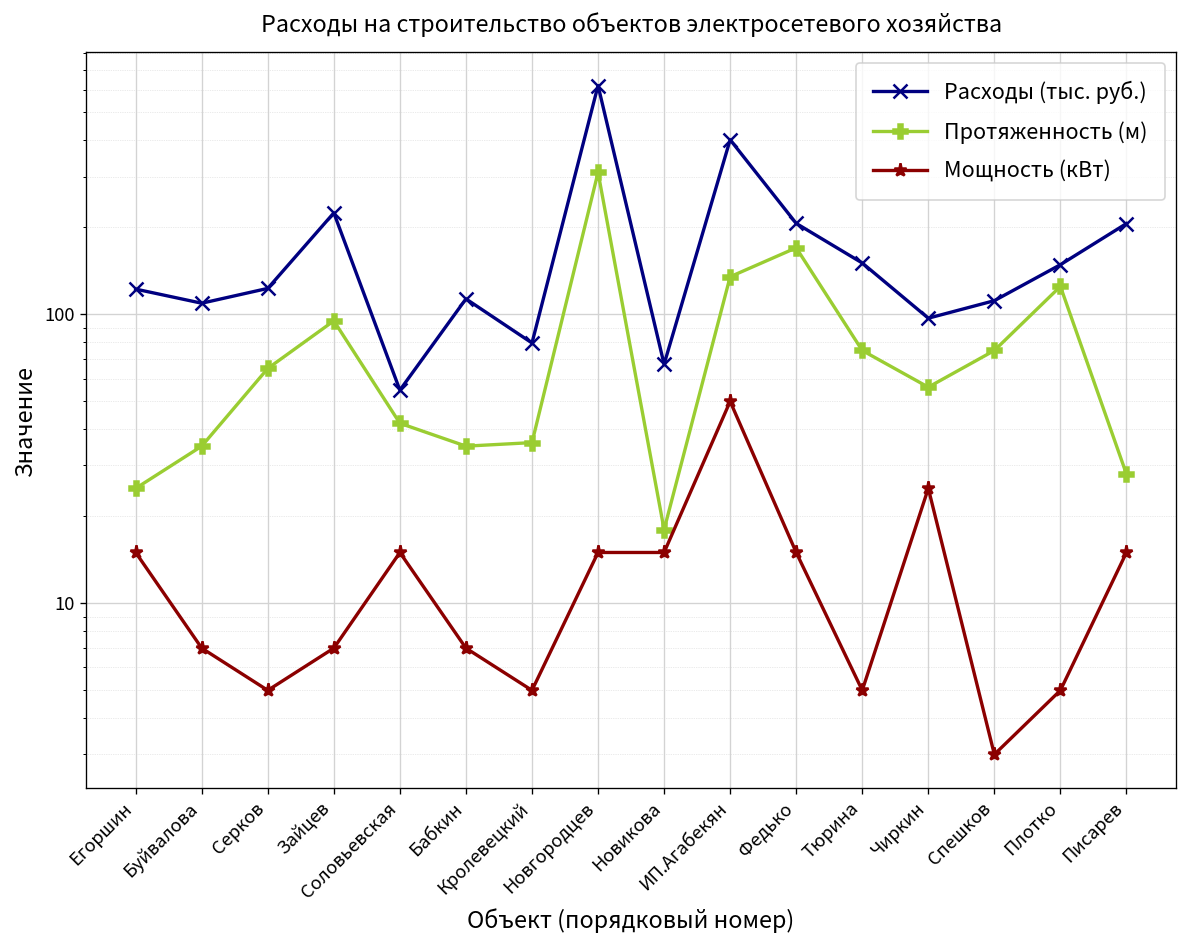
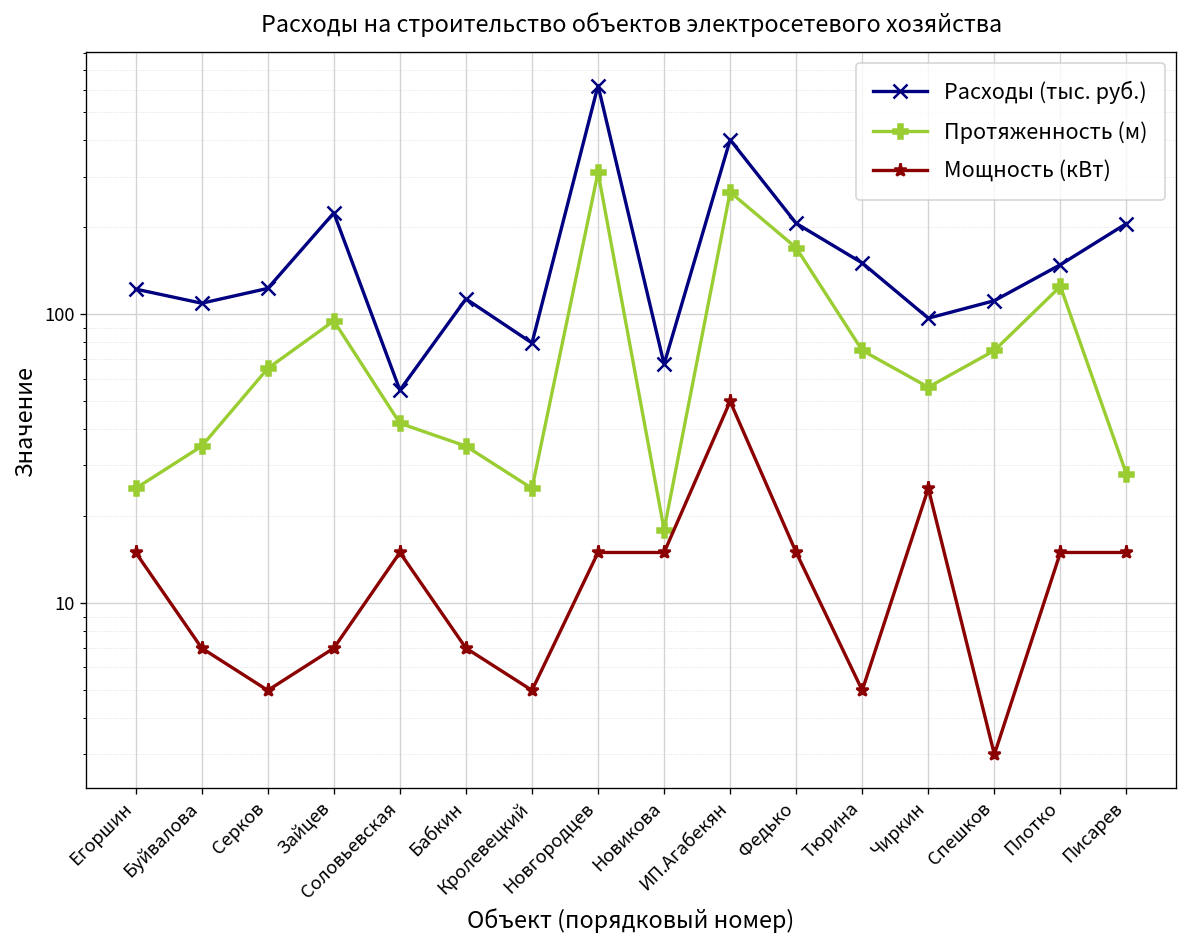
  {
    "Расходы (тыс. руб.)": {
      "Егоршин": 120,
      "Буйвалова": 110,
      "Серков": 120,
      "Зайцев": 220,
      "Соловьевская": 55,
      "Бабкин": 110,
      "Кролевецкий": 80,
      "Новгородцев": 620,
      "Новикова": 67,
      "ИП.Агабекян": 400,
      "Федько": 210,
      "Тюрина": 150,
      "Чиркин": 97,
      "Спешков": 110,
      "Плотко": 150,
      "Писарев": 210
    },
    "Протяженность (м)": {
      "Егоршин": 25,
      "Буйвалова": 35,
      "Серков": 65,
      "Зайцев": 95,
      "Соловьевская": 42,
      "Бабкин": 35,
-     "Кролевецкий": 36,
+     "Кролевецкий": 25,
      "Новгородцев": 310,
      "Новикова": 18,
-     "ИП.Агабекян": 140,
+     "ИП.Агабекян": 270,
      "Федько": 170,
      "Тюрина": 75,
      "Чиркин": 56,
      "Спешков": 75,
      "Плотко": 130,
      "Писарев": 28
    },
    "Мощность (кВт)": {
      "Егоршин": 15,
      "Буйвалова": 7,
      "Серков": 5,
      "Зайцев": 7,
      "Соловьевская": 15,
      "Бабкин": 7,
      "Кролевецкий": 5,
      "Новгородцев": 15,
      "Новикова": 15,
      "ИП.Агабекян": 50,
      "Федько": 15,
      "Тюрина": 5,
      "Чиркин": 25,
      "Спешков": 3,
-     "Плотко": 5,
+     "Плотко": 15,
      "Писарев": 15
    }
  }
